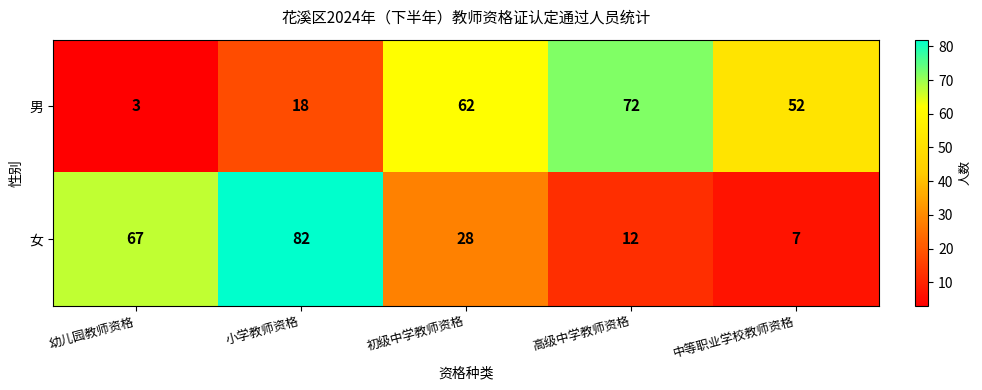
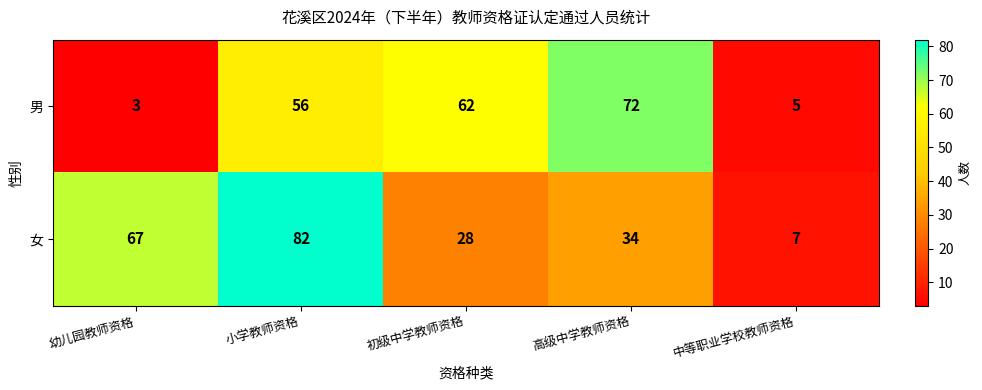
  {
    "男": {
      "幼儿园教师资格": 3,
-     "小学教师资格": 18,
+     "小学教师资格": 56,
      "初级中学教师资格": 62,
      "高级中学教师资格": 72,
-     "中等职业学校教师资格": 52
+     "中等职业学校教师资格": 5
    },
    "女": {
      "幼儿园教师资格": 67,
      "小学教师资格": 82,
      "初级中学教师资格": 28,
-     "高级中学教师资格": 12,
+     "高级中学教师资格": 34,
      "中等职业学校教师资格": 7
    }
  }
